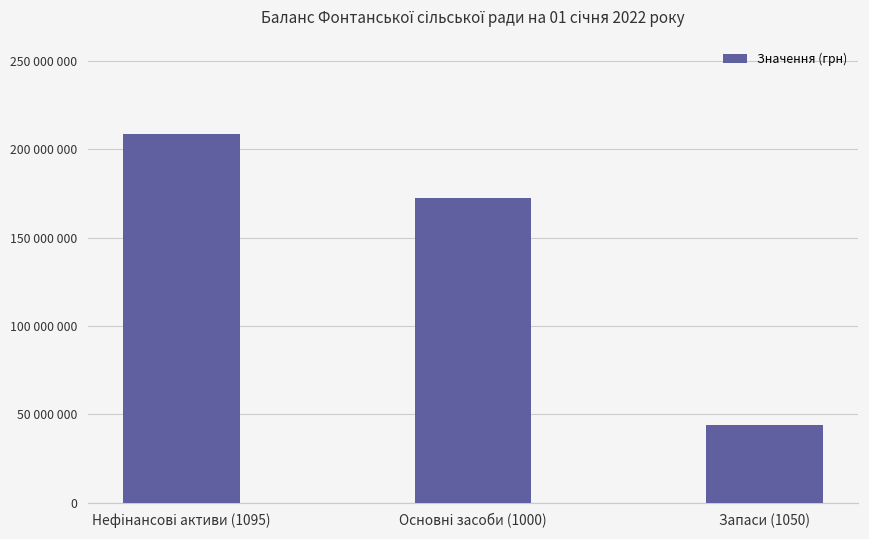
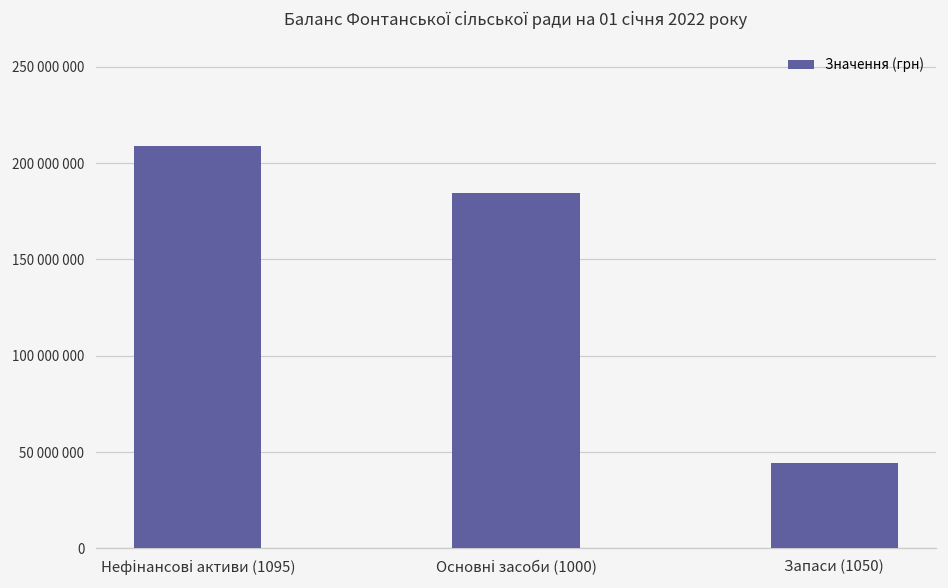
  {
    "Нефінансові активи (1095)": 209000000,
-   "Основні засоби (1000)": 173000000,
+   "Основні засоби (1000)": 185000000,
    "Запаси (1050)": 44000000
  }
